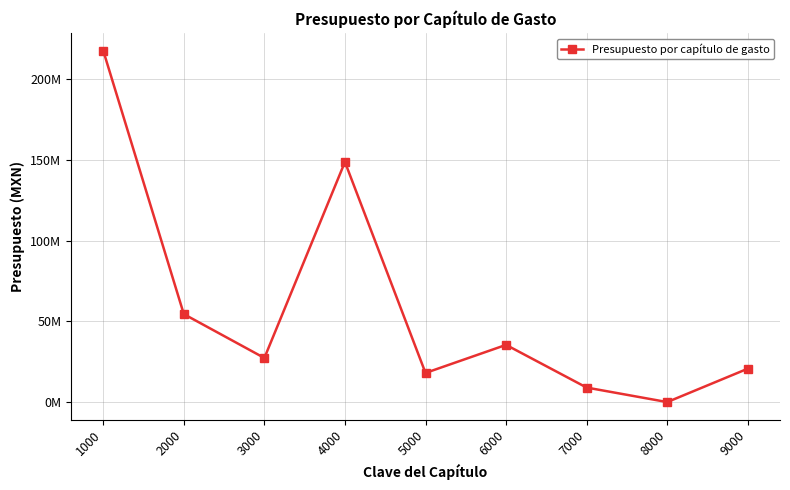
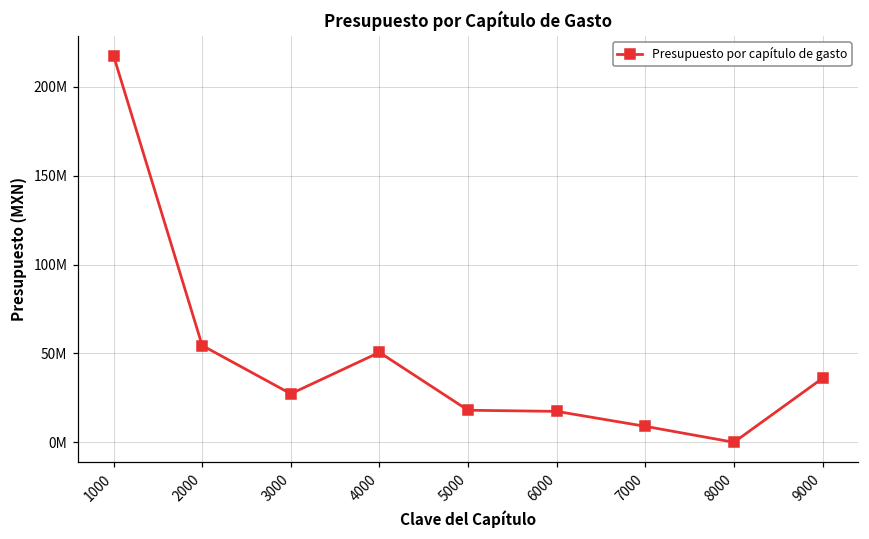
  {
    "1000": 218000000,
    "2000": 54000000,
    "3000": 27000000,
-   "4000": 149000000,
+   "4000": 51000000,
    "5000": 18000000,
-   "6000": 35000000,
+   "6000": 17000000,
    "7000": 9000000,
    "8000": 0,
-   "9000": 21000000
+   "9000": 36000000
  }
